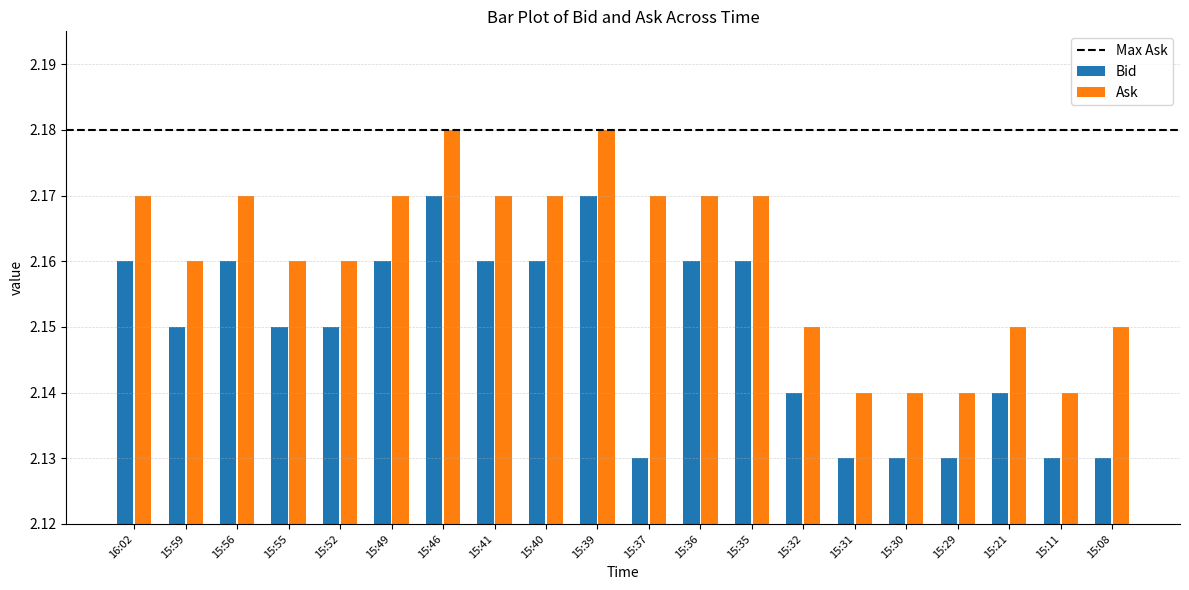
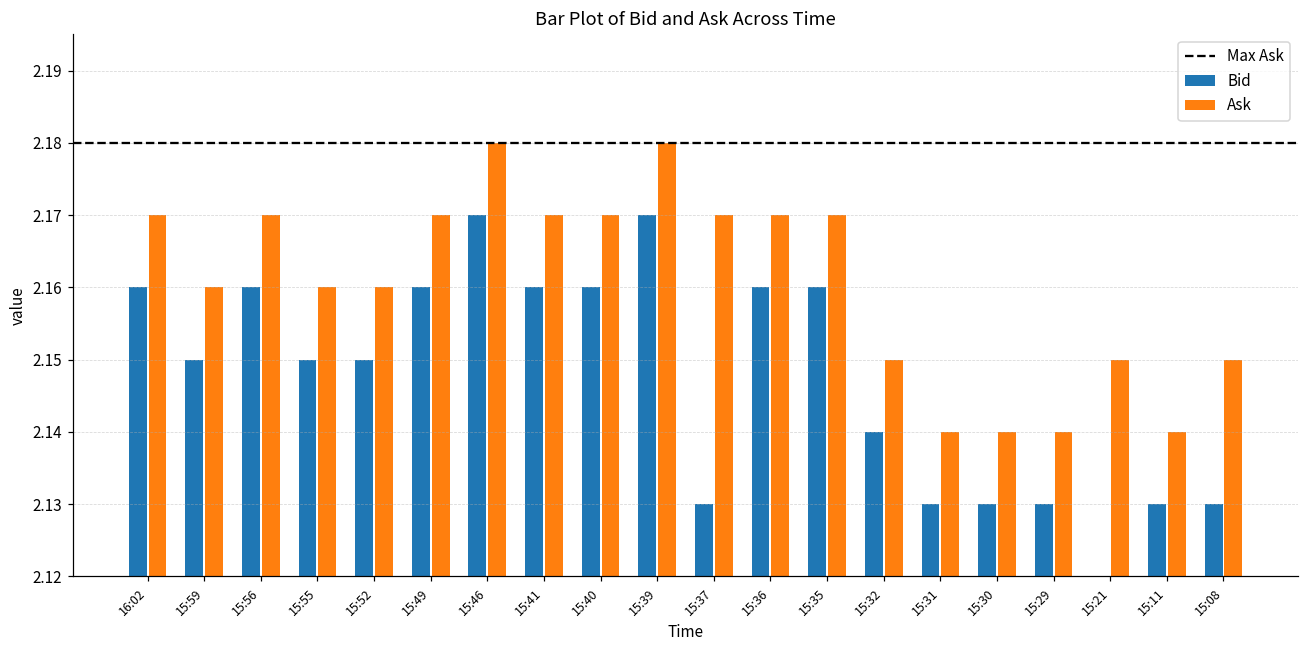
  {
    "Bid": {
      "16:02": 2.16,
      "15:59": 2.15,
      "15:56": 2.16,
      "15:55": 2.15,
      "15:52": 2.15,
      "15:49": 2.16,
      "15:46": 2.17,
      "15:41": 2.16,
      "15:40": 2.16,
      "15:39": 2.17,
      "15:37": 2.13,
      "15:36": 2.16,
      "15:35": 2.16,
      "15:32": 2.14,
      "15:31": 2.13,
      "15:30": 2.13,
      "15:29": 2.13,
-     "15:21": 2.14,
+     "15:21": 2.12,
      "15:11": 2.13,
      "15:08": 2.13
    },
    "Ask": {
      "16:02": 2.17,
      "15:59": 2.16,
      "15:56": 2.17,
      "15:55": 2.16,
      "15:52": 2.16,
      "15:49": 2.17,
      "15:46": 2.18,
      "15:41": 2.17,
      "15:40": 2.17,
      "15:39": 2.18,
      "15:37": 2.17,
      "15:36": 2.17,
      "15:35": 2.17,
      "15:32": 2.15,
      "15:31": 2.14,
      "15:30": 2.14,
      "15:29": 2.14,
      "15:21": 2.15,
      "15:11": 2.14,
      "15:08": 2.15
    }
  }
